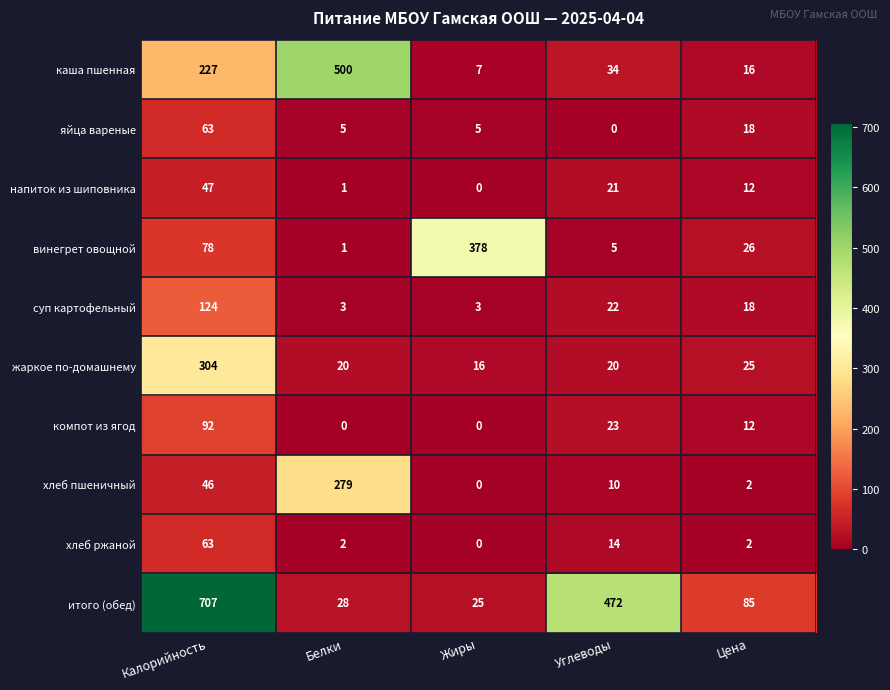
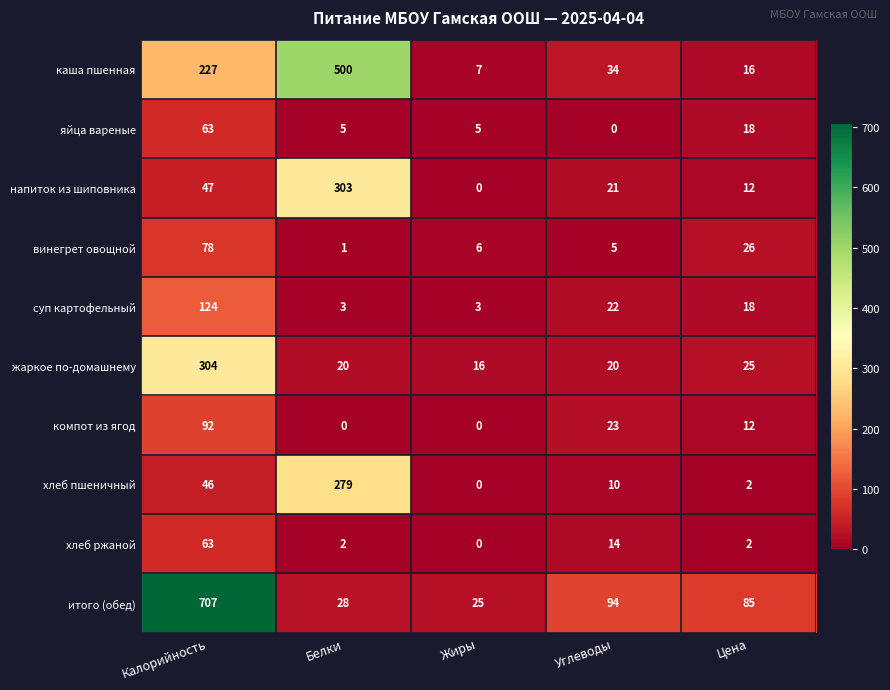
  {
    "каша пшенная": {
      "Калорийность": 227,
      "Белки": 500,
      "Жиры": 7,
      "Углеводы": 34,
      "Цена": 16
    },
    "яйца вареные": {
      "Калорийность": 63,
      "Белки": 5,
      "Жиры": 5,
      "Углеводы": 0,
      "Цена": 18
    },
    "напиток из шиповника": {
      "Калорийность": 47,
-     "Белки": 1,
+     "Белки": 303,
      "Жиры": 0,
      "Углеводы": 21,
      "Цена": 12
    },
    "винегрет овощной": {
      "Калорийность": 78,
      "Белки": 1,
-     "Жиры": 378,
+     "Жиры": 6,
      "Углеводы": 5,
      "Цена": 26
    },
    "суп картофельный": {
      "Калорийность": 124,
      "Белки": 3,
      "Жиры": 3,
      "Углеводы": 22,
      "Цена": 18
    },
    "жаркое по-домашнему": {
      "Калорийность": 304,
      "Белки": 20,
      "Жиры": 16,
      "Углеводы": 20,
      "Цена": 25
    },
    "компот из ягод": {
      "Калорийность": 92,
      "Белки": 0,
      "Жиры": 0,
      "Углеводы": 23,
      "Цена": 12
    },
    "хлеб пшеничный": {
      "Калорийность": 46,
      "Белки": 279,
      "Жиры": 0,
      "Углеводы": 10,
      "Цена": 2
    },
    "хлеб ржаной": {
      "Калорийность": 63,
      "Белки": 2,
      "Жиры": 0,
      "Углеводы": 14,
      "Цена": 2
    },
    "итого (обед)": {
      "Калорийность": 707,
      "Белки": 28,
      "Жиры": 25,
-     "Углеводы": 472,
+     "Углеводы": 94,
      "Цена": 85
    }
  }
